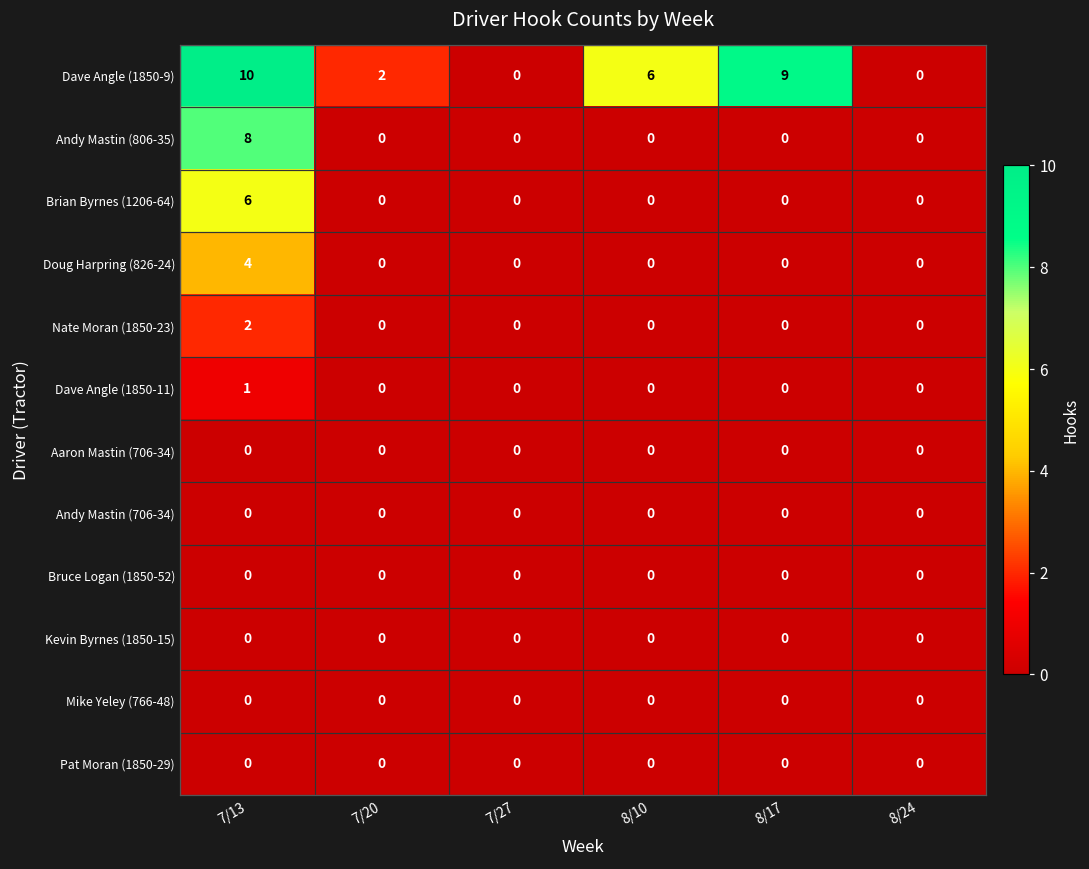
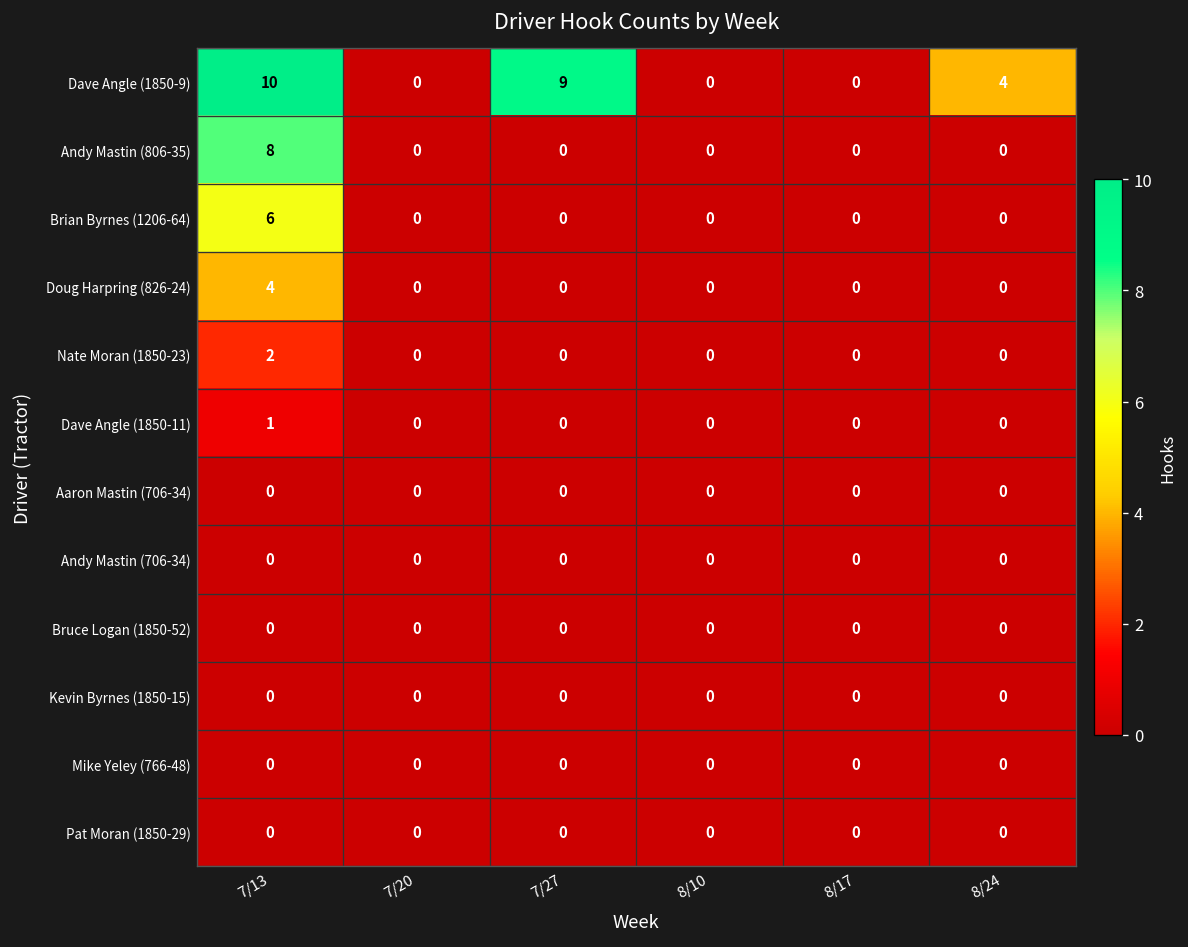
  {
    "Dave Angle (1850-9)": {
      "7/13": 10,
-     "7/20": 2,
-     "7/27": 0,
-     "8/10": 6,
-     "8/17": 9,
-     "8/24": 0
+     "7/20": 0,
+     "7/27": 9,
+     "8/10": 0,
+     "8/17": 0,
+     "8/24": 4
    },
    "Andy Mastin (806-35)": {
      "7/13": 8,
      "7/20": 0,
      "7/27": 0,
      "8/10": 0,
      "8/17": 0,
      "8/24": 0
    },
    "Brian Byrnes (1206-64)": {
      "7/13": 6,
      "7/20": 0,
      "7/27": 0,
      "8/10": 0,
      "8/17": 0,
      "8/24": 0
    },
    "Doug Harpring (826-24)": {
      "7/13": 4,
      "7/20": 0,
      "7/27": 0,
      "8/10": 0,
      "8/17": 0,
      "8/24": 0
    },
    "Nate Moran (1850-23)": {
      "7/13": 2,
      "7/20": 0,
      "7/27": 0,
      "8/10": 0,
      "8/17": 0,
      "8/24": 0
    },
    "Dave Angle (1850-11)": {
      "7/13": 1,
      "7/20": 0,
      "7/27": 0,
      "8/10": 0,
      "8/17": 0,
      "8/24": 0
    },
    "Aaron Mastin (706-34)": {
      "7/13": 0,
      "7/20": 0,
      "7/27": 0,
      "8/10": 0,
      "8/17": 0,
      "8/24": 0
    },
    "Andy Mastin (706-34)": {
      "7/13": 0,
      "7/20": 0,
      "7/27": 0,
      "8/10": 0,
      "8/17": 0,
      "8/24": 0
    },
    "Bruce Logan (1850-52)": {
      "7/13": 0,
      "7/20": 0,
      "7/27": 0,
      "8/10": 0,
      "8/17": 0,
      "8/24": 0
    },
    "Kevin Byrnes (1850-15)": {
      "7/13": 0,
      "7/20": 0,
      "7/27": 0,
      "8/10": 0,
      "8/17": 0,
      "8/24": 0
    },
    "Mike Yeley (766-48)": {
      "7/13": 0,
      "7/20": 0,
      "7/27": 0,
      "8/10": 0,
      "8/17": 0,
      "8/24": 0
    },
    "Pat Moran (1850-29)": {
      "7/13": 0,
      "7/20": 0,
      "7/27": 0,
      "8/10": 0,
      "8/17": 0,
      "8/24": 0
    }
  }
